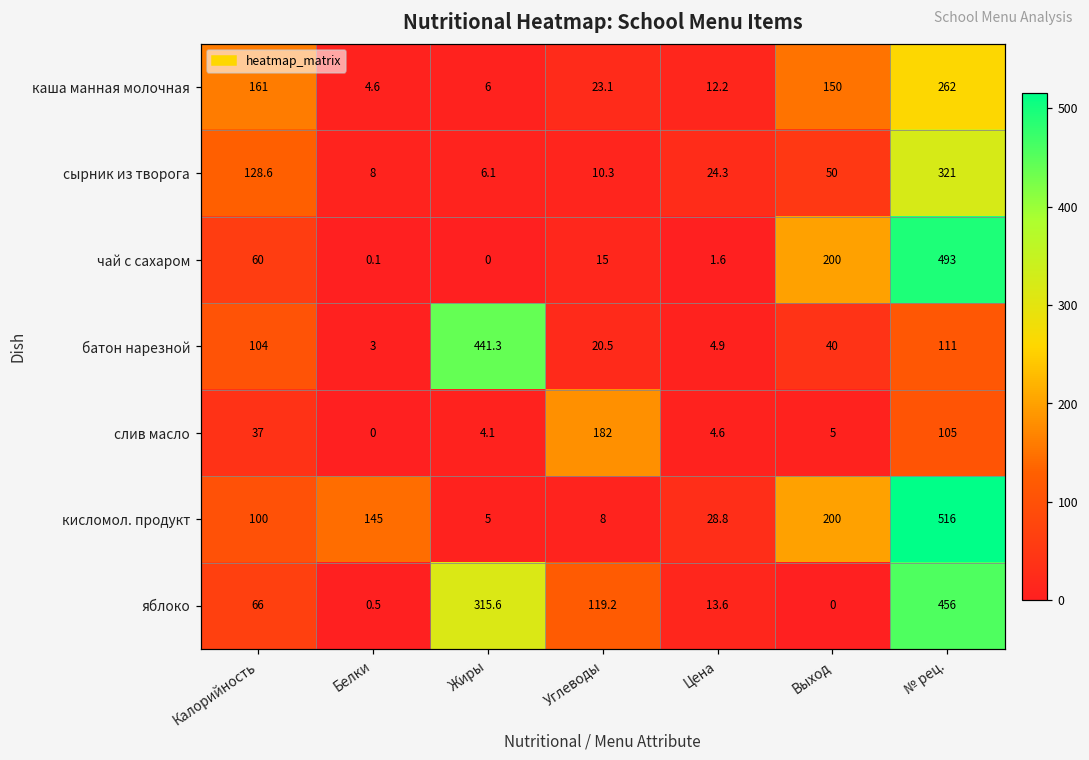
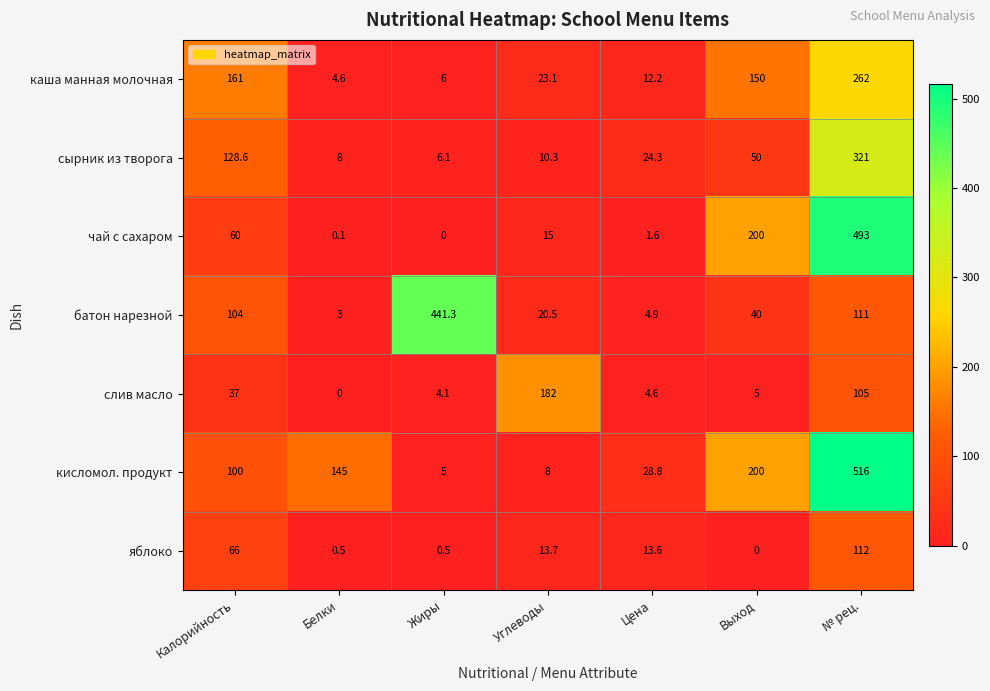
  {
    "каша манная молочная": {
      "Калорийность": 161,
      "Белки": 4.6,
      "Жиры": 6,
      "Углеводы": 23.1,
      "Цена": 12.2,
      "Выход": 150,
      "№ рец.": 262
    },
    "сырник из творога": {
      "Калорийность": 128.6,
      "Белки": 8,
      "Жиры": 6.1,
      "Углеводы": 10.3,
      "Цена": 24.3,
      "Выход": 50,
      "№ рец.": 321
    },
    "чай с сахаром": {
      "Калорийность": 60,
      "Белки": 0.1,
      "Жиры": 0,
      "Углеводы": 15,
      "Цена": 1.6,
      "Выход": 200,
      "№ рец.": 493
    },
    "батон нарезной": {
      "Калорийность": 104,
      "Белки": 3,
      "Жиры": 441.3,
      "Углеводы": 20.5,
      "Цена": 4.9,
      "Выход": 40,
      "№ рец.": 111
    },
    "слив масло": {
      "Калорийность": 37,
      "Белки": 0,
      "Жиры": 4.1,
      "Углеводы": 182,
      "Цена": 4.6,
      "Выход": 5,
      "№ рец.": 105
    },
    "кисломол. продукт": {
      "Калорийность": 100,
      "Белки": 145,
      "Жиры": 5,
      "Углеводы": 8,
      "Цена": 28.8,
      "Выход": 200,
      "№ рец.": 516
    },
    "яблоко": {
      "Калорийность": 66,
      "Белки": 0.5,
-     "Жиры": 315.6,
-     "Углеводы": 119.2,
+     "Жиры": 0.5,
+     "Углеводы": 13.7,
      "Цена": 13.6,
      "Выход": 0,
-     "№ рец.": 456
+     "№ рец.": 112
    }
  }
